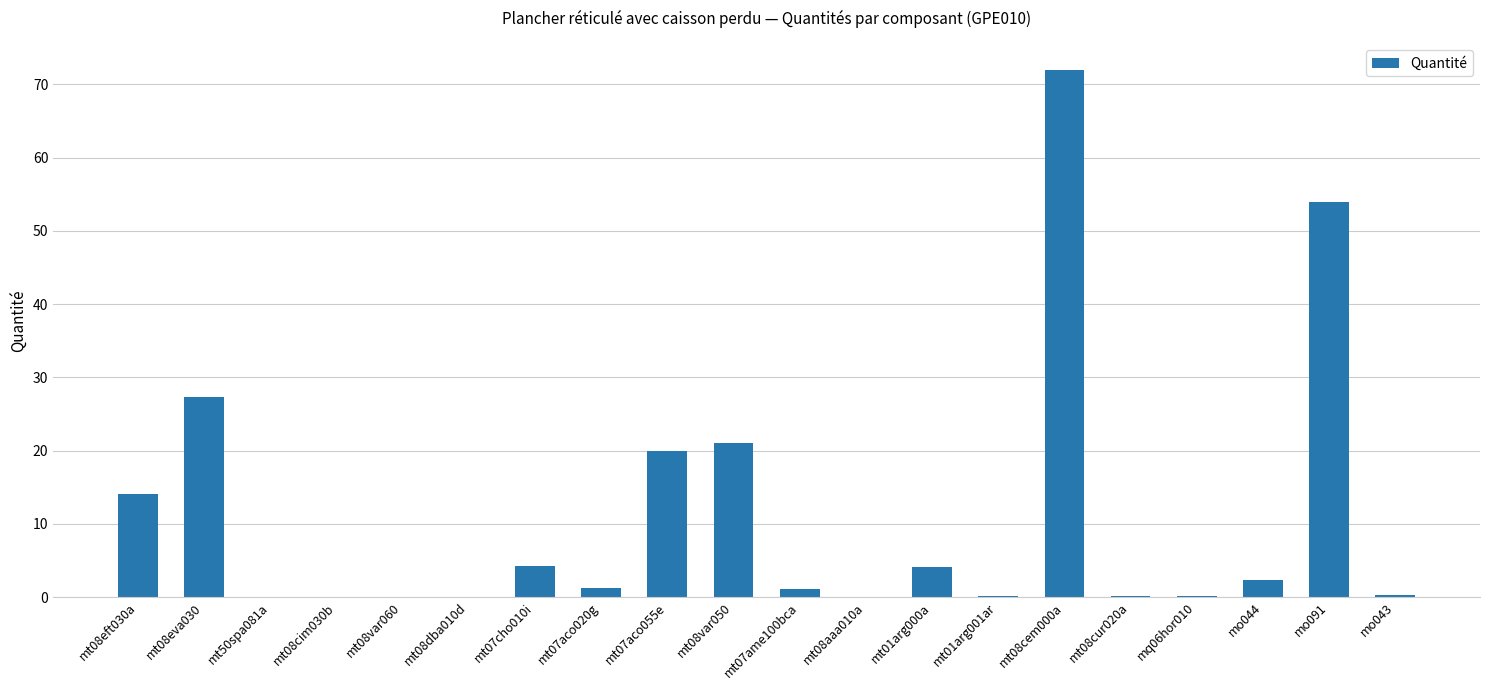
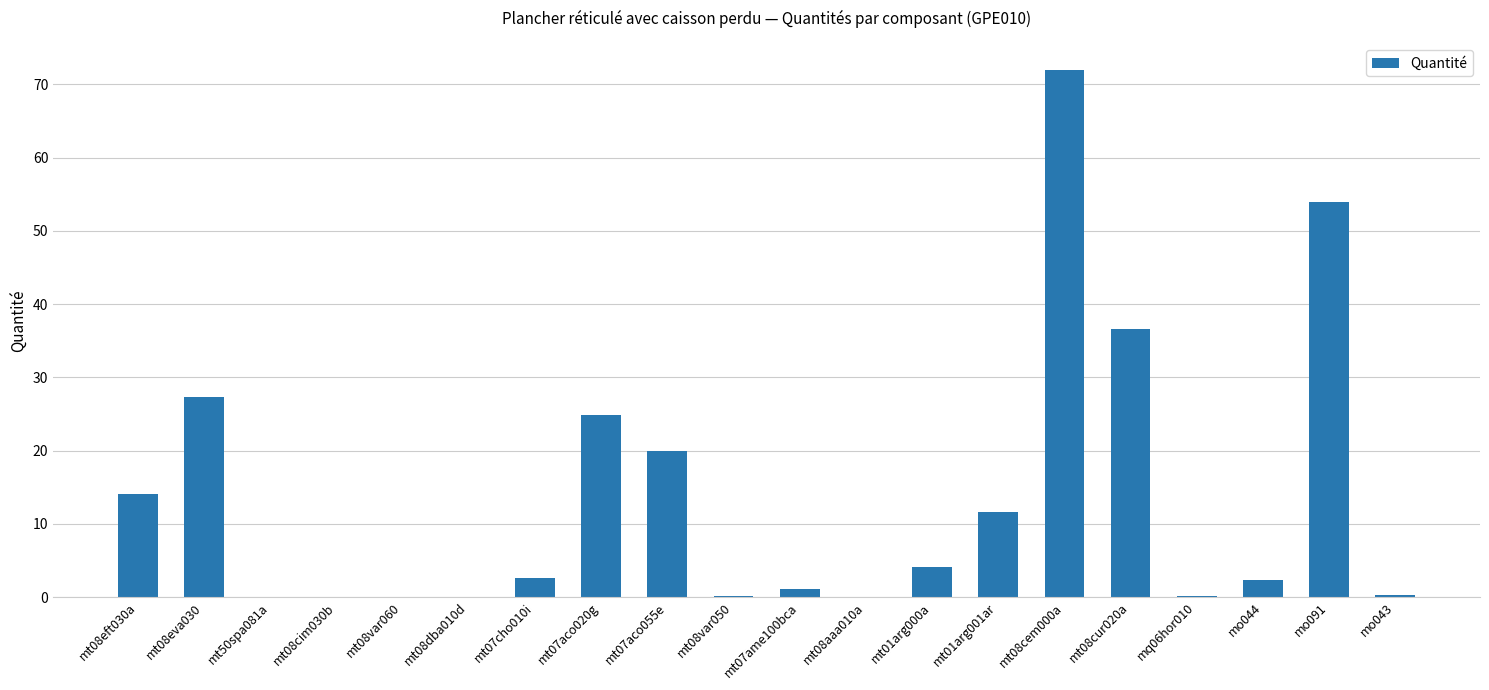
  {
    "mt08eft030a": 14,
    "mt08eva030": 27,
-   "mt07cho010i": 4,
-   "mt07aco020g": 1,
+   "mt07cho010i": 3,
+   "mt07aco020g": 25,
    "mt07aco055e": 20,
-   "mt08var050": 21,
+   "mt08var050": 0,
    "mt07ame100bca": 1,
    "mt01arg000a": 4,
-   "mt01arg001ar": 0,
+   "mt01arg001ar": 12,
    "mt08cem000a": 72,
-   "mt08cur020a": 0,
+   "mt08cur020a": 37,
    "mo044": 2,
    "mo091": 54
  }
